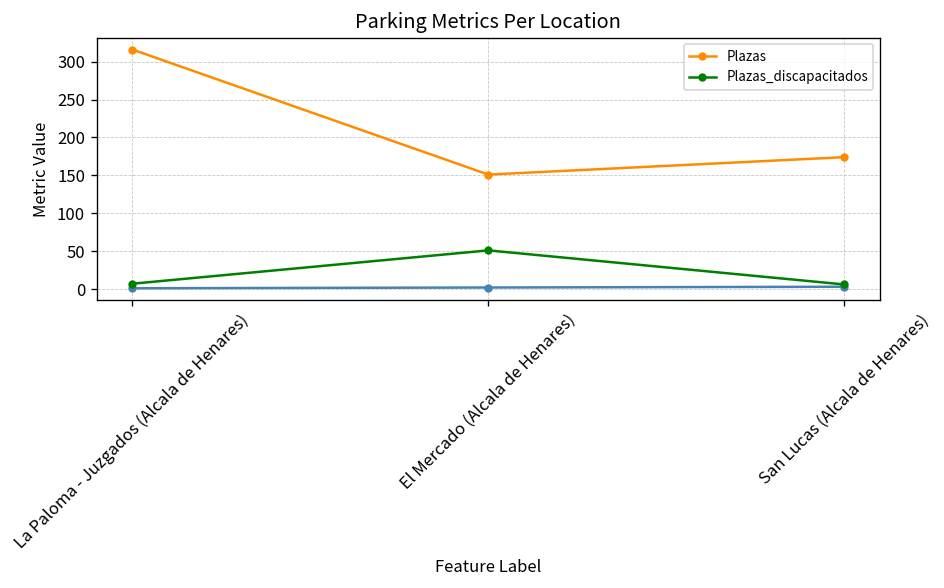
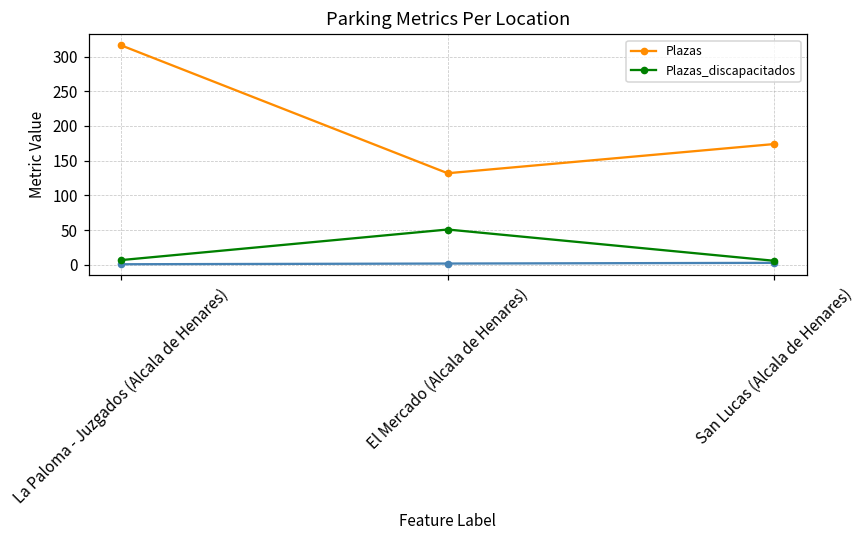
  {
    "Plazas": {
      "La Paloma - Juzgados (Alcala de Henares)": 320,
-     "El Mercado (Alcala de Henares)": 150,
+     "El Mercado (Alcala de Henares)": 130,
      "San Lucas (Alcala de Henares)": 170
    },
    "Plazas_discapacitados": {
      "La Paloma - Juzgados (Alcala de Henares)": 10,
      "El Mercado (Alcala de Henares)": 50
    }
  }
